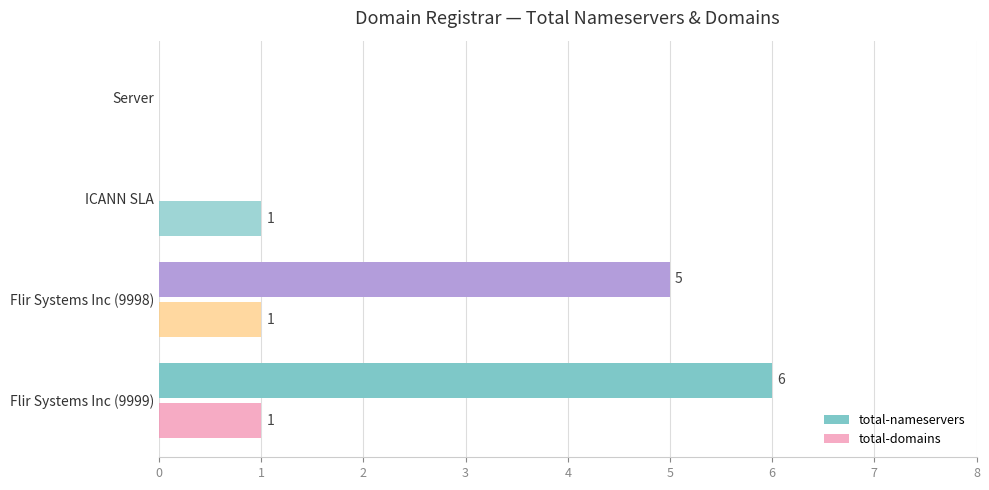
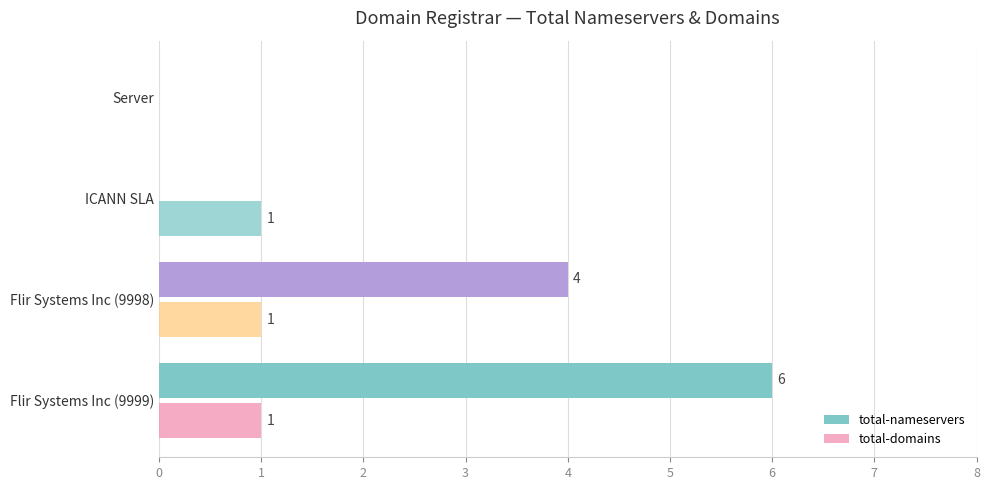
  {
    "total-nameservers": {
-     "Flir Systems Inc (9998)": 5,
+     "Flir Systems Inc (9998)": 4,
      "Flir Systems Inc (9999)": 6
    },
    "total-domains": {
      "ICANN SLA": 1,
      "Flir Systems Inc (9998)": 1,
      "Flir Systems Inc (9999)": 1
    }
  }
